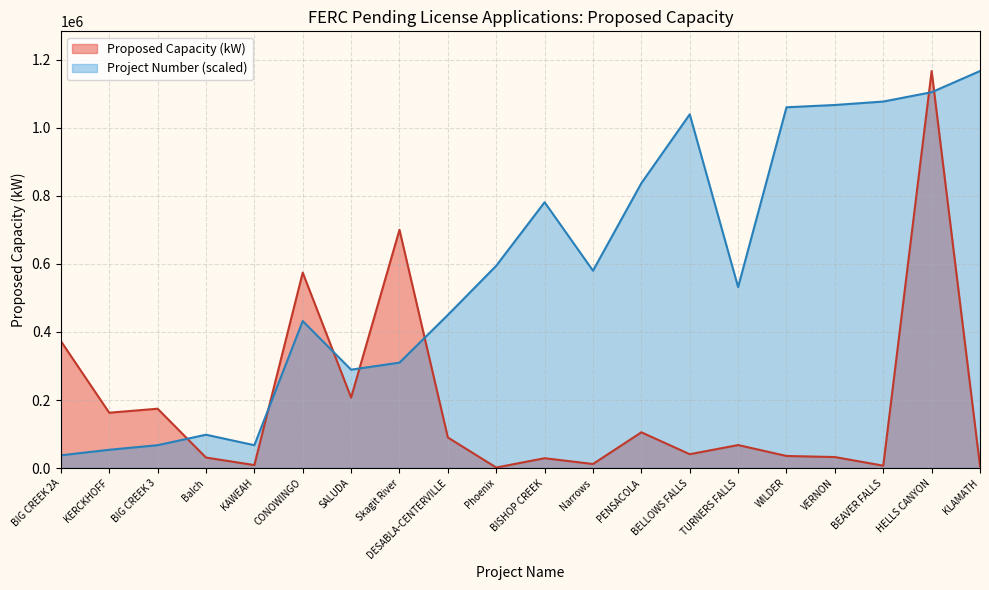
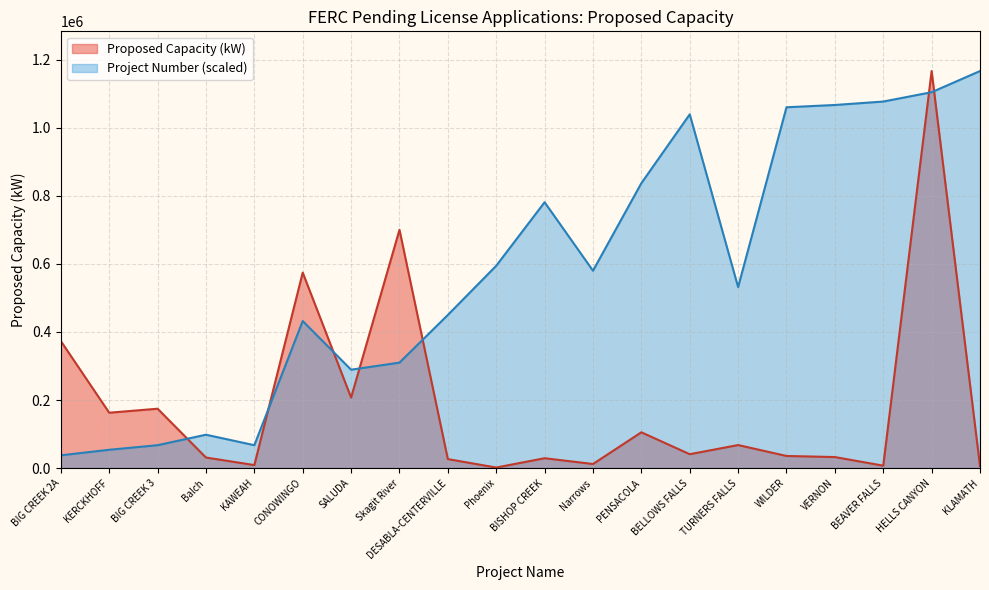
  {
    "Proposed Capacity (kW)": {
      "BIG CREEK 2A": 370000,
      "KERCKHOFF": 160000,
      "BIG CREEK 3": 170000,
      "Balch": 30000,
      "KAWEAH": 10000,
      "CONOWINGO": 570000,
      "SALUDA": 210000,
      "Skagit River": 700000,
-     "DESABLA-CENTERVILLE": 90000,
+     "DESABLA-CENTERVILLE": 30000,
      "Phoenix": 0,
      "BISHOP CREEK": 30000,
      "Narrows": 10000,
      "PENSACOLA": 110000,
      "BELLOWS FALLS": 40000,
      "TURNERS FALLS": 70000,
      "WILDER": 40000,
      "VERNON": 30000,
      "BEAVER FALLS": 10000,
      "HELLS CANYON": 1170000,
      "KLAMATH": 10000
    },
    "Project Number (scaled)": {
      "BIG CREEK 2A": 40000,
      "KERCKHOFF": 50000,
      "BIG CREEK 3": 70000,
      "Balch": 100000,
      "KAWEAH": 70000,
      "CONOWINGO": 430000,
      "SALUDA": 290000,
      "Skagit River": 310000,
      "DESABLA-CENTERVILLE": 450000,
      "Phoenix": 590000,
      "BISHOP CREEK": 780000,
      "Narrows": 580000,
      "PENSACOLA": 840000,
      "BELLOWS FALLS": 1040000,
      "TURNERS FALLS": 530000,
      "WILDER": 1060000,
      "VERNON": 1070000,
      "BEAVER FALLS": 1080000,
      "HELLS CANYON": 1100000,
      "KLAMATH": 1170000
    }
  }
